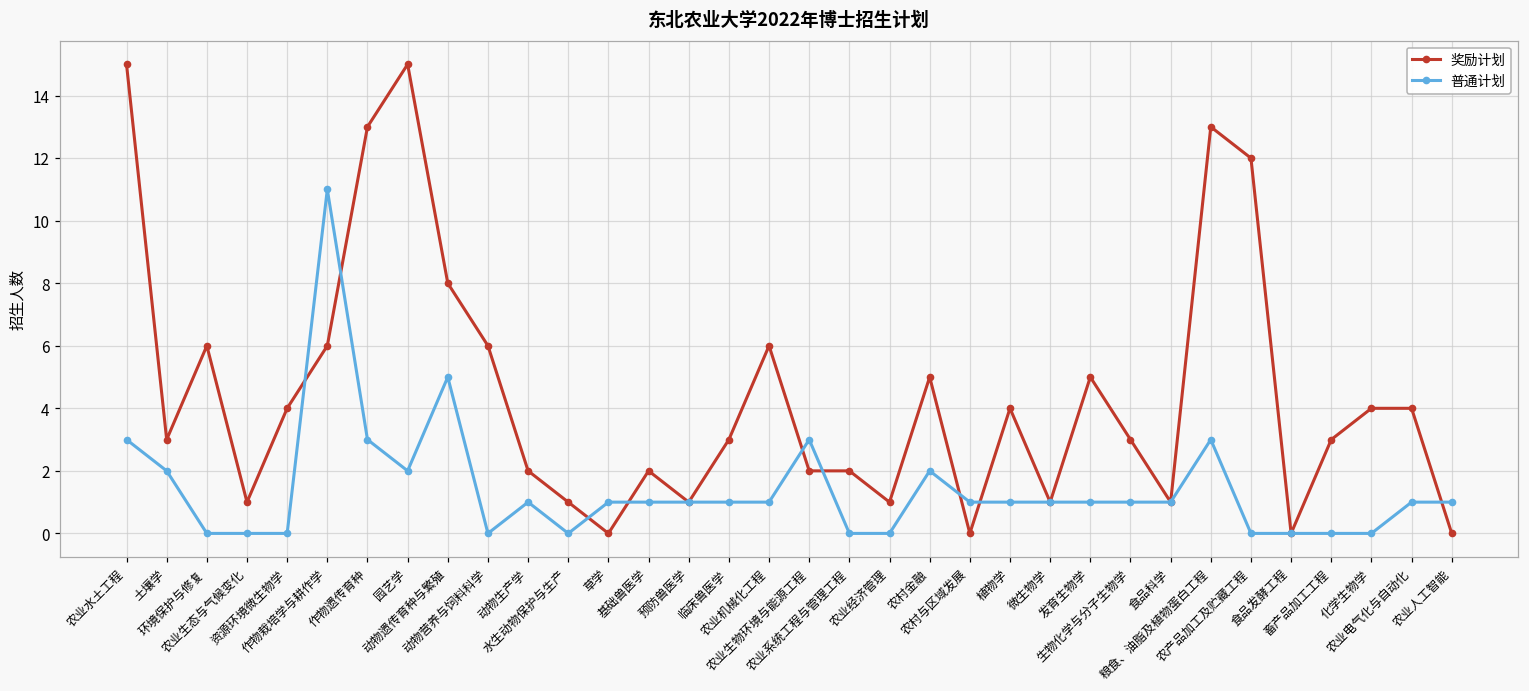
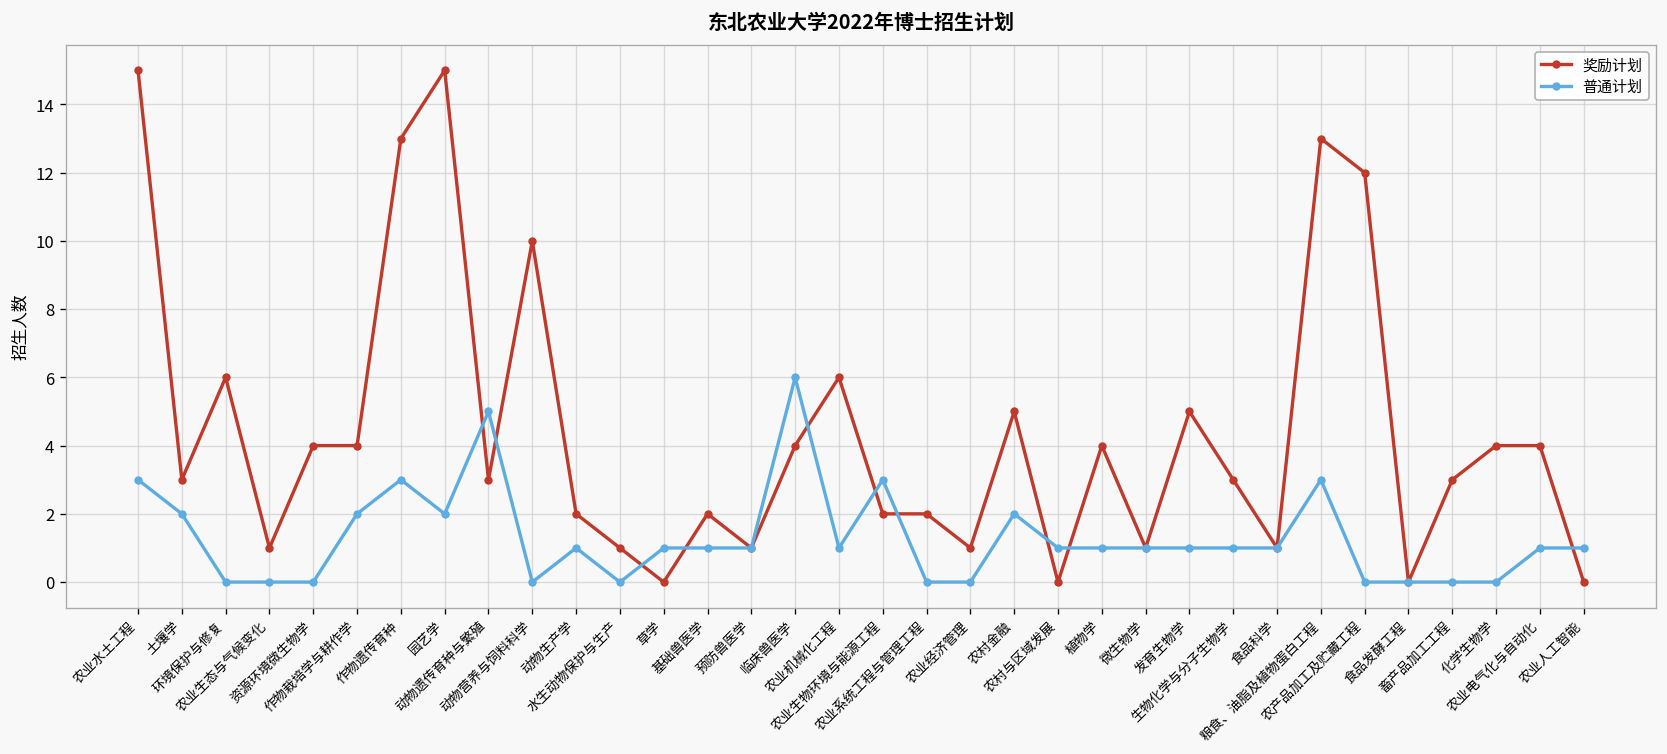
  {
    "奖励计划": {
      "农业水土工程": 15,
      "土壤学": 3,
      "环境保护与修复": 6,
      "农业生态与气候变化": 1,
      "资源环境微生物学": 4,
-     "作物栽培学与耕作学": 6,
+     "作物栽培学与耕作学": 4,
      "作物遗传育种": 13,
      "园艺学": 15,
-     "动物遗传育种与繁殖": 8,
-     "动物营养与饲料科学": 6,
+     "动物遗传育种与繁殖": 3,
+     "动物营养与饲料科学": 10,
      "动物生产学": 2,
      "水生动物保护与生产": 1,
      "草学": 0,
      "基础兽医学": 2,
-     "临床兽医学": 3,
+     "临床兽医学": 4,
      "农业机械化工程": 6,
      "农业生物环境与能源工程": 2,
      "农业系统工程与管理工程": 2,
      "农业经济管理": 1,
      "农村金融": 5,
      "农村与区域发展": 0,
      "植物学": 4,
      "发育生物学": 5,
      "生物化学与分子生物学": 3,
      "粮食、油脂及植物蛋白工程": 13,
      "农产品加工及贮藏工程": 12,
      "畜产品加工工程": 3,
      "化学生物学": 4,
      "农业电气化与自动化": 4,
      "农业人工智能": 0
    },
    "普通计划": {
      "农业水土工程": 3,
      "土壤学": 2,
      "环境保护与修复": 0,
      "农业生态与气候变化": 0,
      "资源环境微生物学": 0,
-     "作物栽培学与耕作学": 11,
+     "作物栽培学与耕作学": 2,
      "作物遗传育种": 3,
      "园艺学": 2,
      "动物遗传育种与繁殖": 5,
      "动物营养与饲料科学": 0,
      "动物生产学": 1,
      "水生动物保护与生产": 0,
      "草学": 1,
      "基础兽医学": 1,
-     "临床兽医学": 1,
+     "临床兽医学": 6,
      "农业机械化工程": 1,
      "农业生物环境与能源工程": 3,
      "农业系统工程与管理工程": 0,
      "农业经济管理": 0,
      "农村金融": 2,
      "农村与区域发展": 1,
      "植物学": 1,
      "发育生物学": 1,
      "生物化学与分子生物学": 1,
      "粮食、油脂及植物蛋白工程": 3,
      "农产品加工及贮藏工程": 0,
      "畜产品加工工程": 0,
      "化学生物学": 0,
      "农业电气化与自动化": 1,
      "农业人工智能": 1
    }
  }
